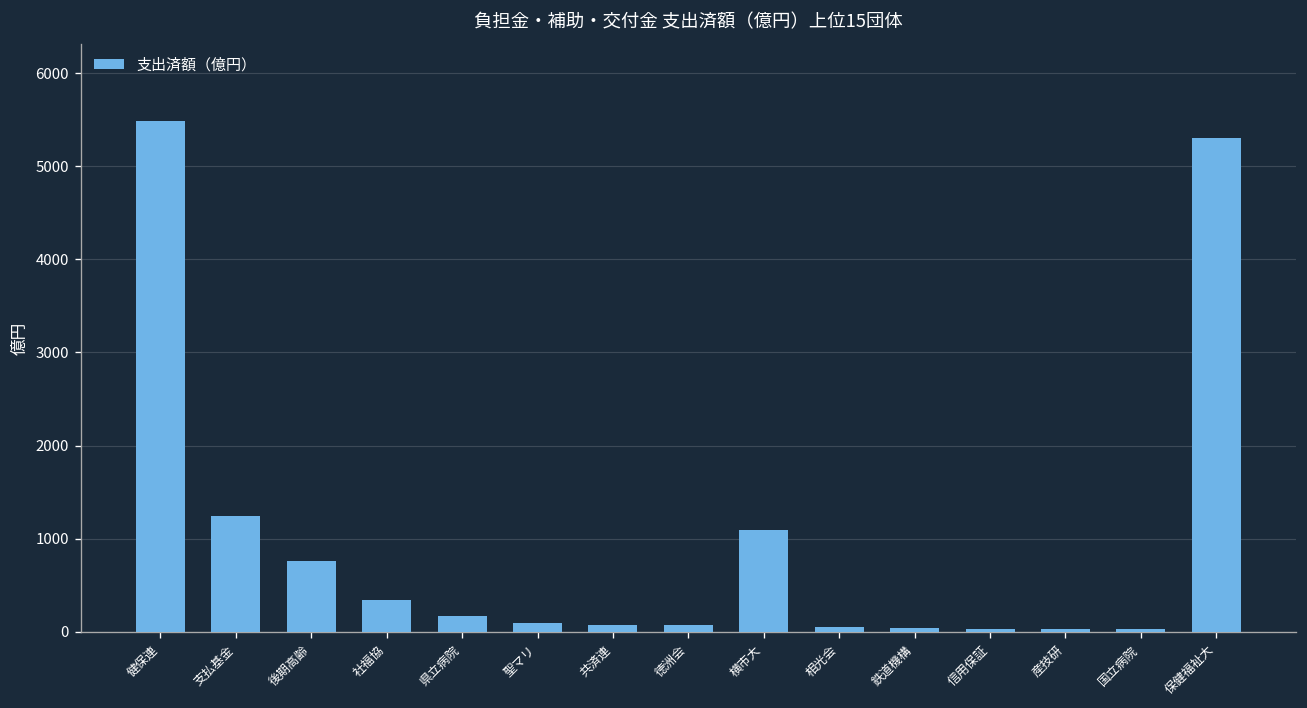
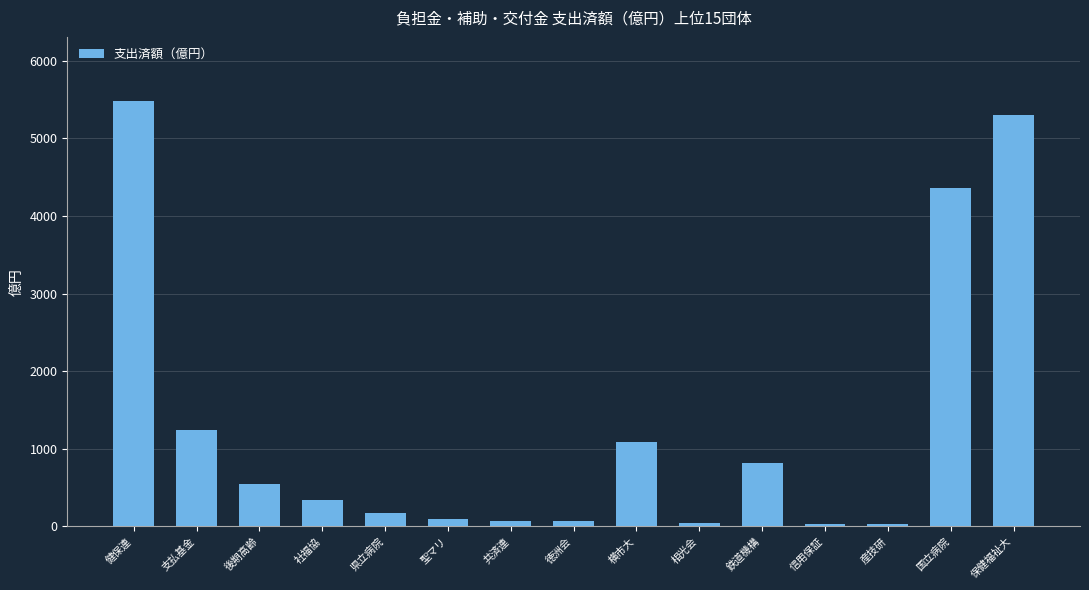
  {
    "健保連": 5500,
    "支払基金": 1200,
-   "後期高齢": 800,
+   "後期高齢": 500,
    "社福協": 300,
    "県立病院": 200,
    "聖マリ": 100,
    "共済連": 100,
    "徳洲会": 100,
    "横市大": 1100,
    "相光会": 0,
-   "鉄道機構": 0,
+   "鉄道機構": 800,
    "信用保証": 0,
-   "国立病院": 0,
+   "国立病院": 4400,
    "保健福祉大": 5300
  }
